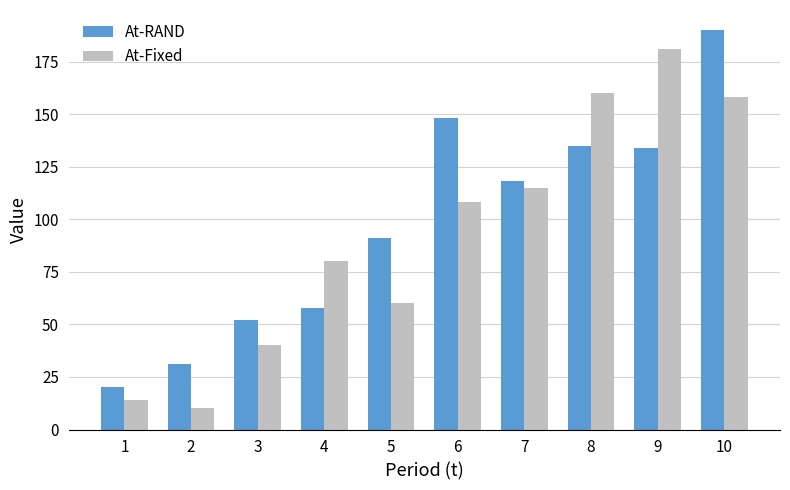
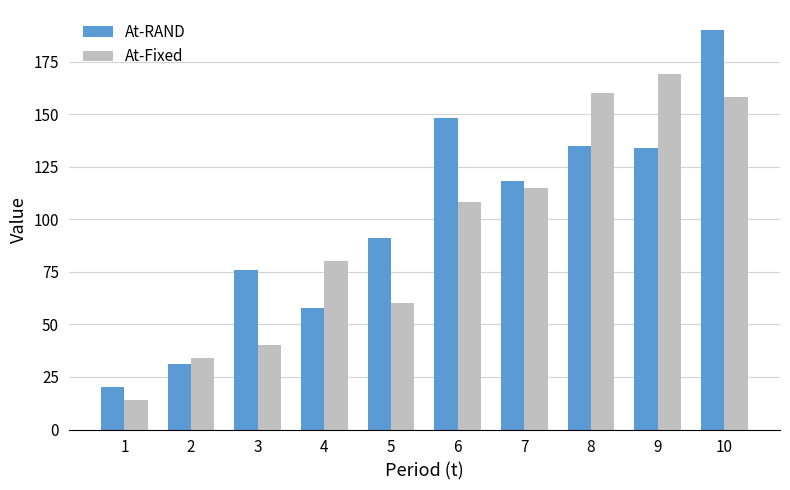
  {
    "At-RAND": {
      "1": 20,
      "2": 31,
-     "3": 52,
+     "3": 76,
      "4": 58,
      "5": 91,
      "6": 148,
      "7": 118,
      "8": 135,
      "9": 134,
      "10": 190
    },
    "At-Fixed": {
      "1": 14,
-     "2": 10,
+     "2": 34,
      "3": 40,
      "4": 80,
      "5": 60,
      "6": 108,
      "7": 115,
      "8": 160,
-     "9": 181,
+     "9": 169,
      "10": 158
    }
  }
